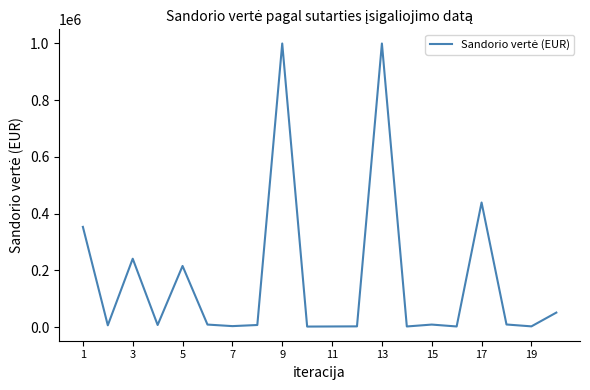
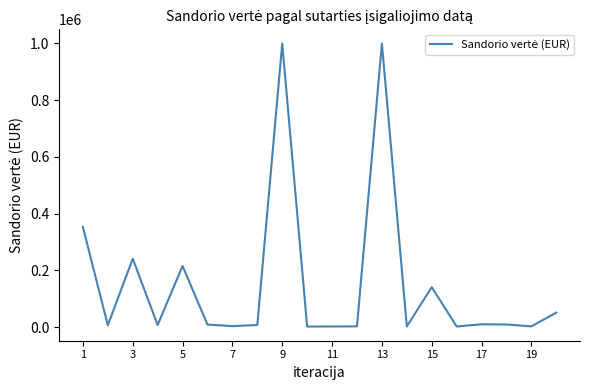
  {
    "1": 350000,
    "3": 240000,
    "5": 220000,
    "7": 0,
    "9": 1000000,
    "11": 0,
    "13": 1000000,
-   "15": 10000,
-   "17": 440000,
+   "15": 140000,
+   "17": 10000,
    "19": 0
  }
